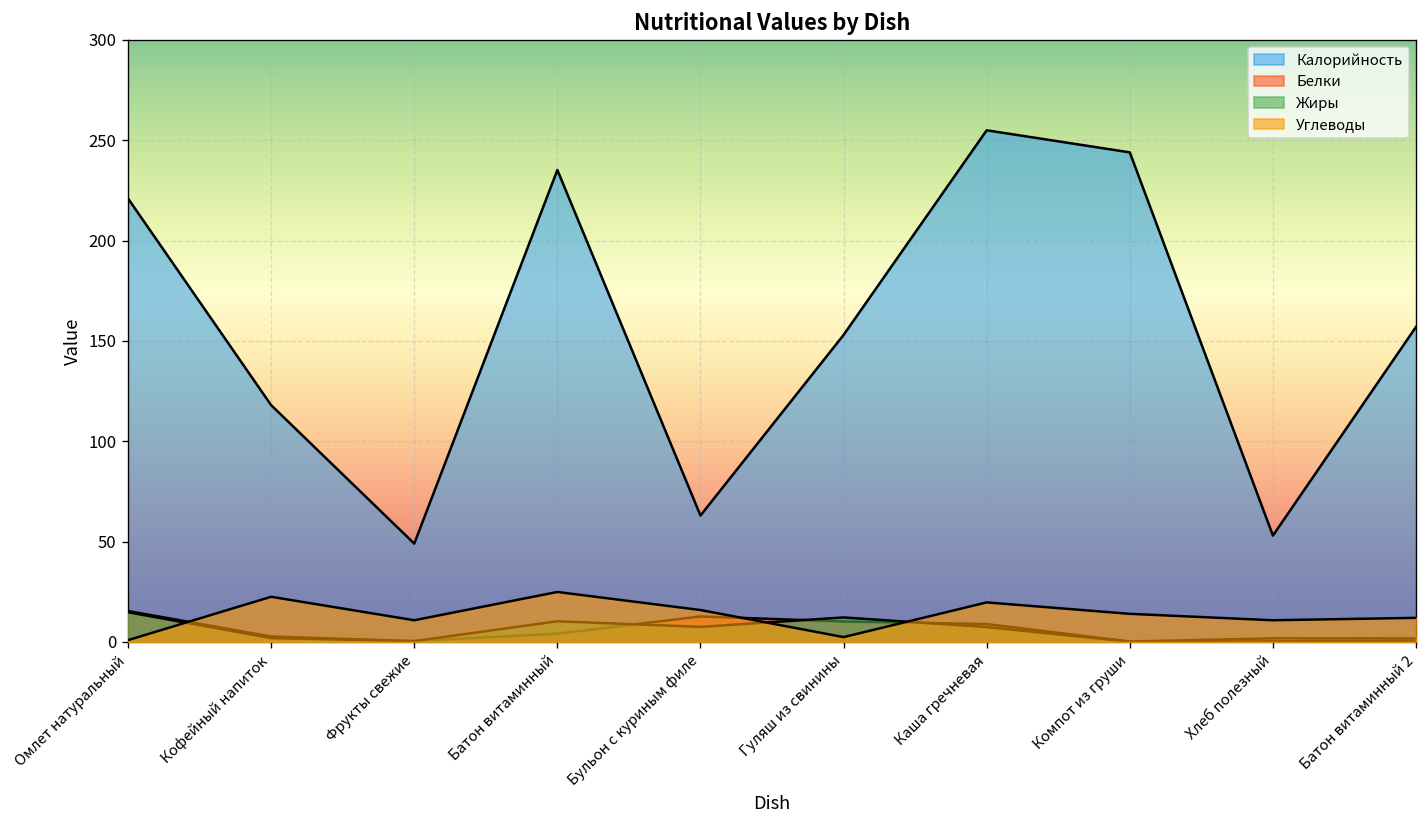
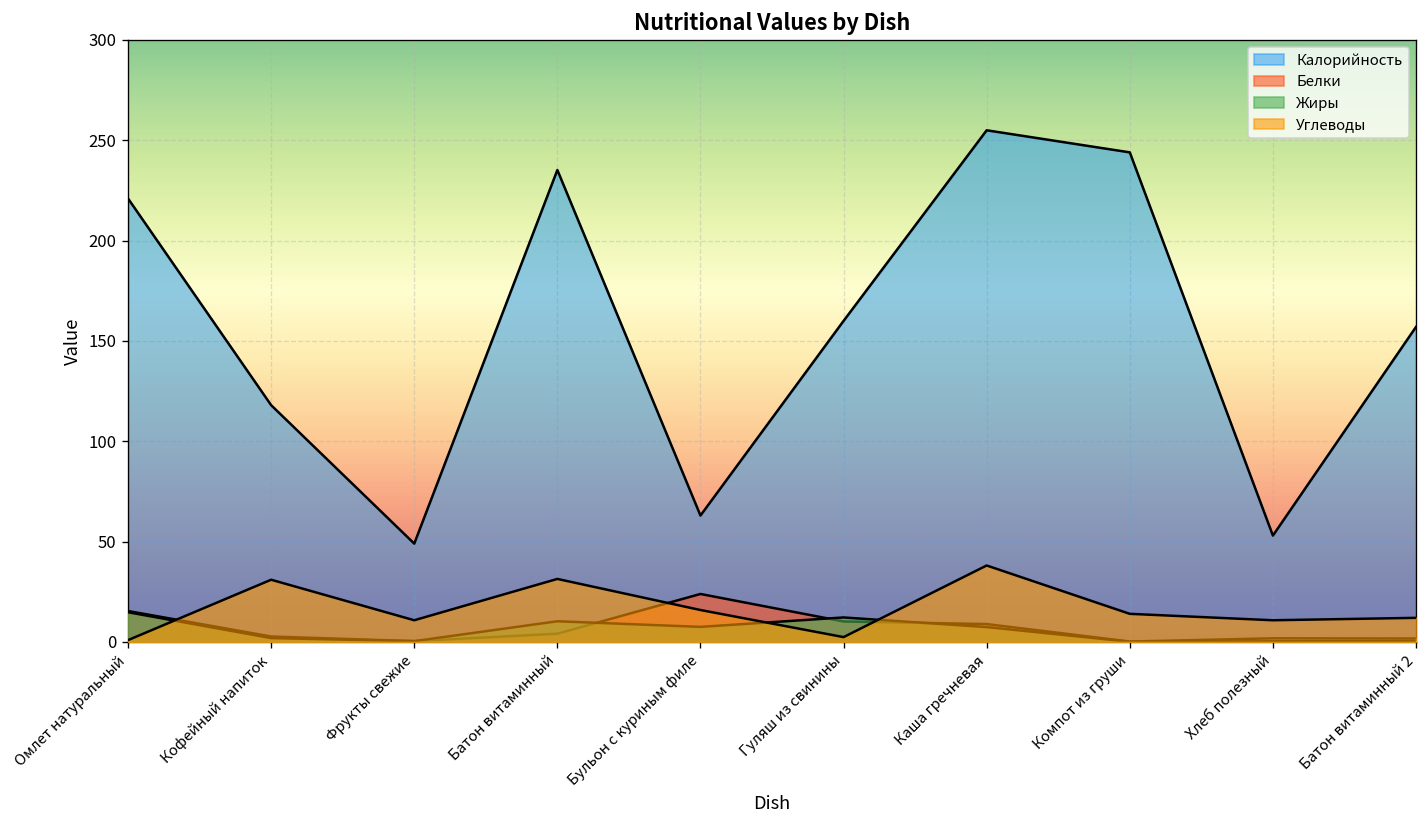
  {
    "Калорийность": {
      "Омлет натуральный": 221,
      "Кофейный напиток": 118,
      "Фрукты свежие": 49,
      "Батон витаминный": 235,
      "Бульон с куриным филе": 63,
-     "Гуляш из свинины": 153,
+     "Гуляш из свинины": 160,
      "Каша гречневая": 255,
      "Компот из груши": 244,
      "Хлеб полезный": 53,
      "Батон витаминный 2": 157
    },
    "Белки": {
      "Батон витаминный": 4,
-     "Бульон с куриным филе": 13,
+     "Бульон с куриным филе": 24,
      "Гуляш из свинины": 10
    },
    "Жиры": {
      "Батон витаминный": 10,
      "Бульон с куриным филе": 8,
      "Гуляш из свинины": 12
    },
    "Углеводы": {
      "Омлет натуральный": 1,
-     "Кофейный напиток": 23,
+     "Кофейный напиток": 31,
      "Фрукты свежие": 11,
-     "Батон витаминный": 25,
+     "Батон витаминный": 31,
      "Бульон с куриным филе": 16,
      "Гуляш из свинины": 2,
-     "Каша гречневая": 20,
+     "Каша гречневая": 38,
      "Компот из груши": 14,
      "Хлеб полезный": 11,
      "Батон витаминный 2": 12
    }
  }
